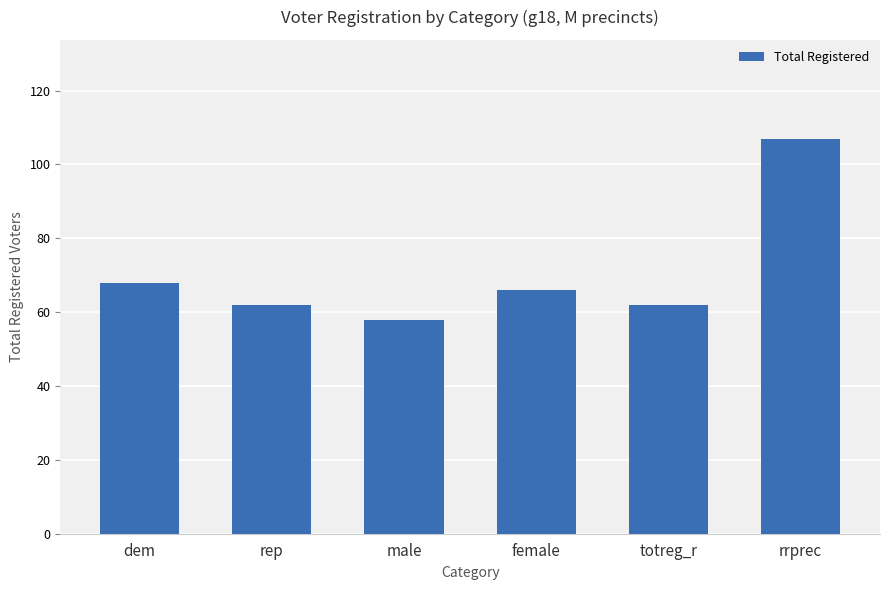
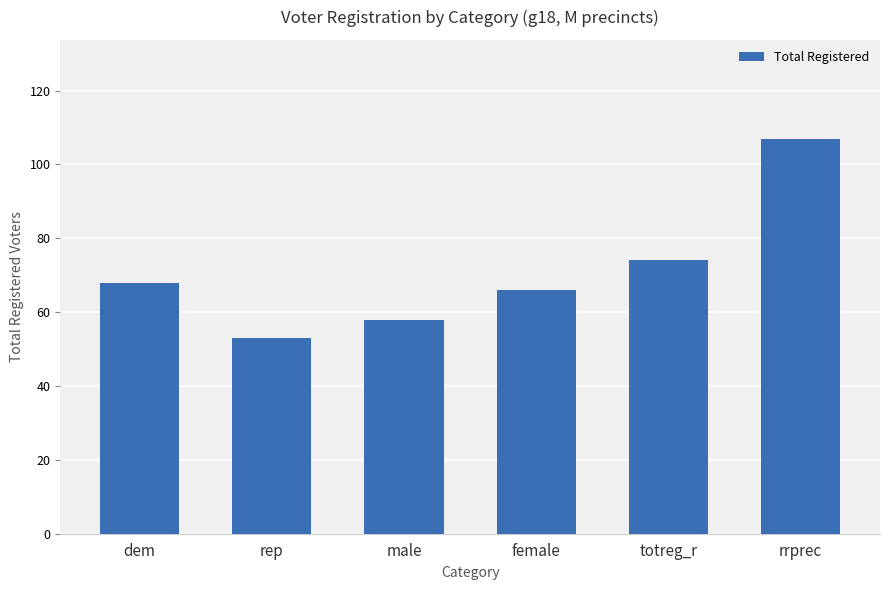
  {
    "dem": 68,
-   "rep": 62,
+   "rep": 53,
    "male": 58,
    "female": 66,
-   "totreg_r": 62,
+   "totreg_r": 74,
    "rrprec": 107
  }
